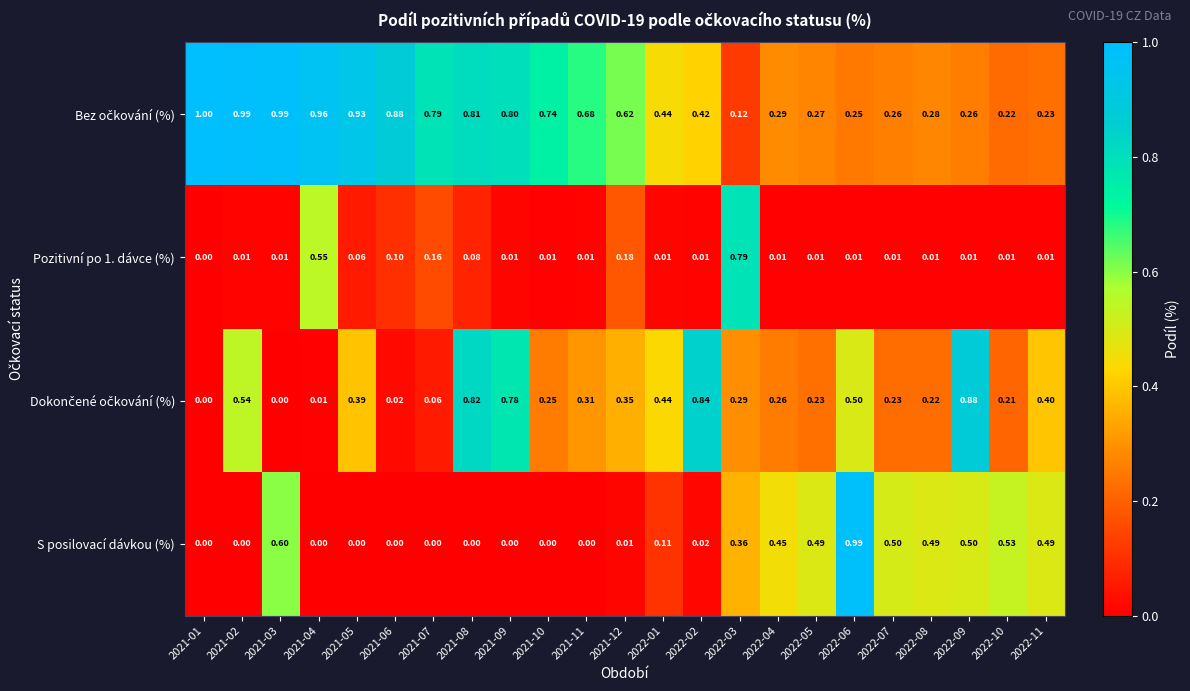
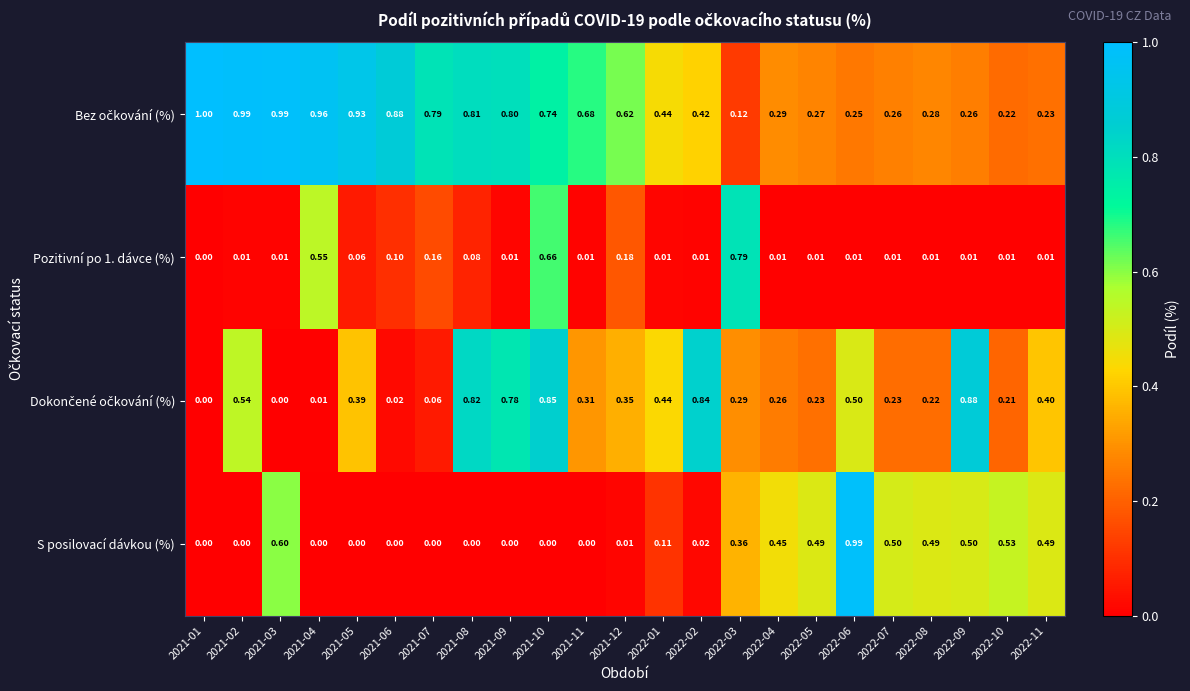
  {
    "Bez očkování (%)": {
      "2021-01": 1.00,
      "2021-02": 0.99,
      "2021-03": 0.99,
      "2021-04": 0.96,
      "2021-05": 0.93,
      "2021-06": 0.88,
      "2021-07": 0.79,
      "2021-08": 0.81,
      "2021-09": 0.80,
      "2021-10": 0.74,
      "2021-11": 0.68,
      "2021-12": 0.62,
      "2022-01": 0.44,
      "2022-02": 0.42,
      "2022-03": 0.12,
      "2022-04": 0.29,
      "2022-05": 0.27,
      "2022-06": 0.25,
      "2022-07": 0.26,
      "2022-08": 0.28,
      "2022-09": 0.26,
      "2022-10": 0.22,
      "2022-11": 0.23
    },
    "Pozitivní po 1. dávce (%)": {
      "2021-01": 0.00,
      "2021-02": 0.01,
      "2021-03": 0.01,
      "2021-04": 0.55,
      "2021-05": 0.06,
      "2021-06": 0.10,
      "2021-07": 0.16,
      "2021-08": 0.08,
      "2021-09": 0.01,
-     "2021-10": 0.01,
+     "2021-10": 0.66,
      "2021-11": 0.01,
      "2021-12": 0.18,
      "2022-01": 0.01,
      "2022-02": 0.01,
      "2022-03": 0.79,
      "2022-04": 0.01,
      "2022-05": 0.01,
      "2022-06": 0.01,
      "2022-07": 0.01,
      "2022-08": 0.01,
      "2022-09": 0.01,
      "2022-10": 0.01,
      "2022-11": 0.01
    },
    "Dokončené očkování (%)": {
      "2021-01": 0.00,
      "2021-02": 0.54,
      "2021-03": 0.00,
      "2021-04": 0.01,
      "2021-05": 0.39,
      "2021-06": 0.02,
      "2021-07": 0.06,
      "2021-08": 0.82,
      "2021-09": 0.78,
-     "2021-10": 0.25,
+     "2021-10": 0.85,
      "2021-11": 0.31,
      "2021-12": 0.35,
      "2022-01": 0.44,
      "2022-02": 0.84,
      "2022-03": 0.29,
      "2022-04": 0.26,
      "2022-05": 0.23,
      "2022-06": 0.50,
      "2022-07": 0.23,
      "2022-08": 0.22,
      "2022-09": 0.88,
      "2022-10": 0.21,
      "2022-11": 0.40
    },
    "S posilovací dávkou (%)": {
      "2021-01": 0.00,
      "2021-02": 0.00,
      "2021-03": 0.60,
      "2021-04": 0.00,
      "2021-05": 0.00,
      "2021-06": 0.00,
      "2021-07": 0.00,
      "2021-08": 0.00,
      "2021-09": 0.00,
      "2021-10": 0.00,
      "2021-11": 0.00,
      "2021-12": 0.01,
      "2022-01": 0.11,
      "2022-02": 0.02,
      "2022-03": 0.36,
      "2022-04": 0.45,
      "2022-05": 0.49,
      "2022-06": 0.99,
      "2022-07": 0.50,
      "2022-08": 0.49,
      "2022-09": 0.50,
      "2022-10": 0.53,
      "2022-11": 0.49
    }
  }
